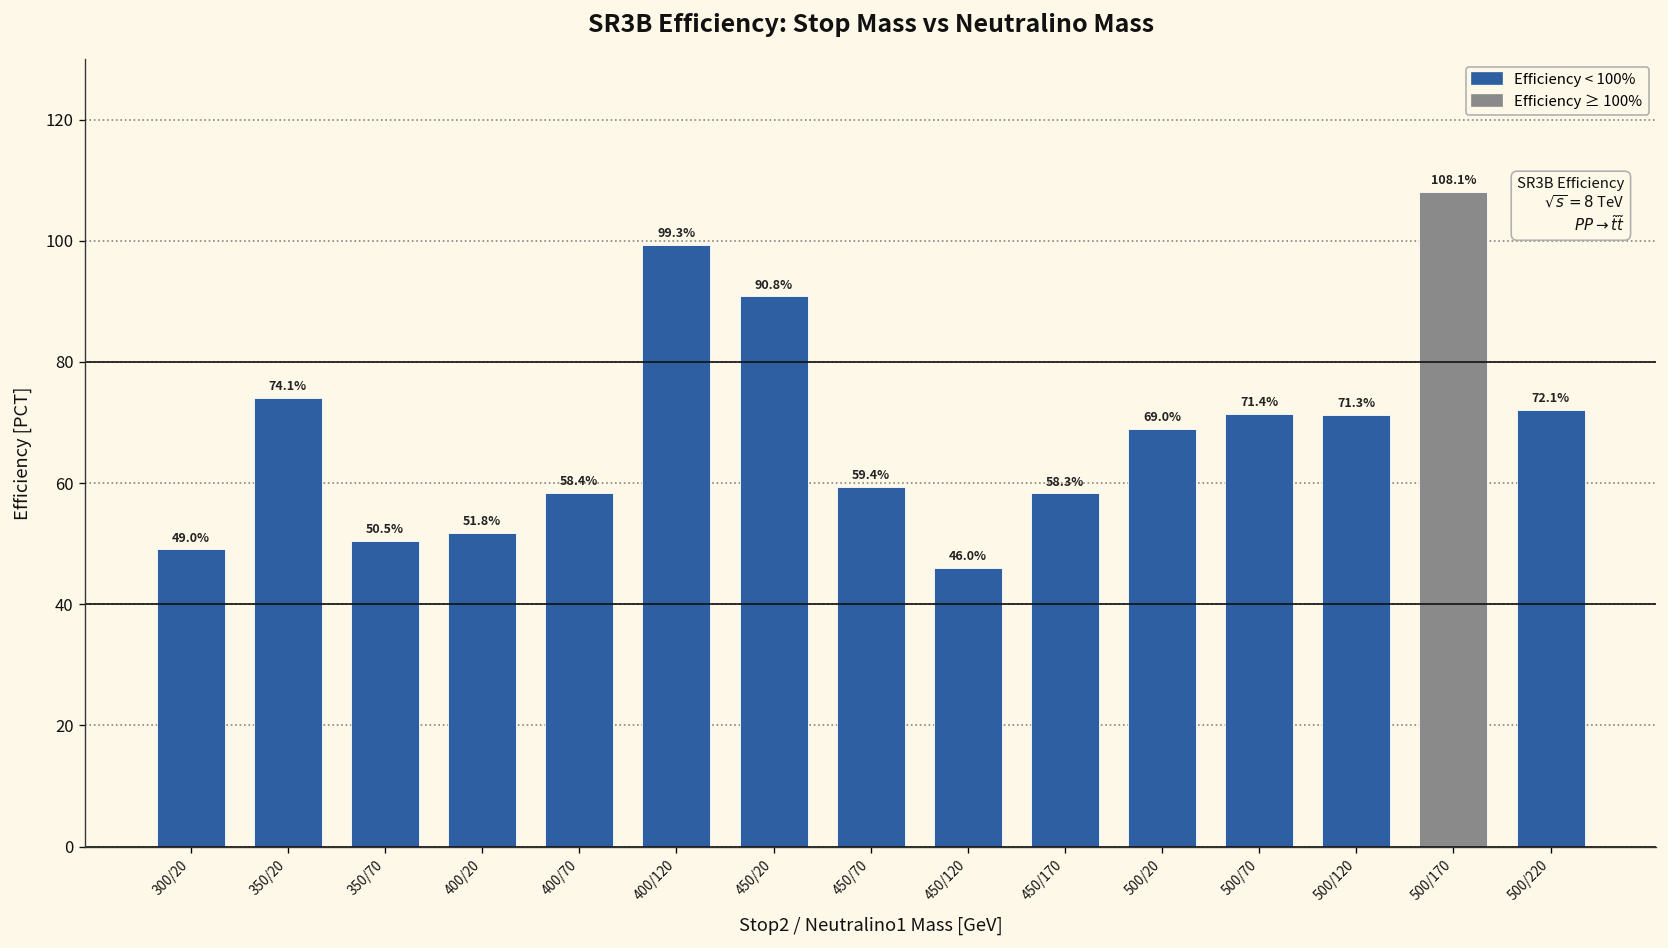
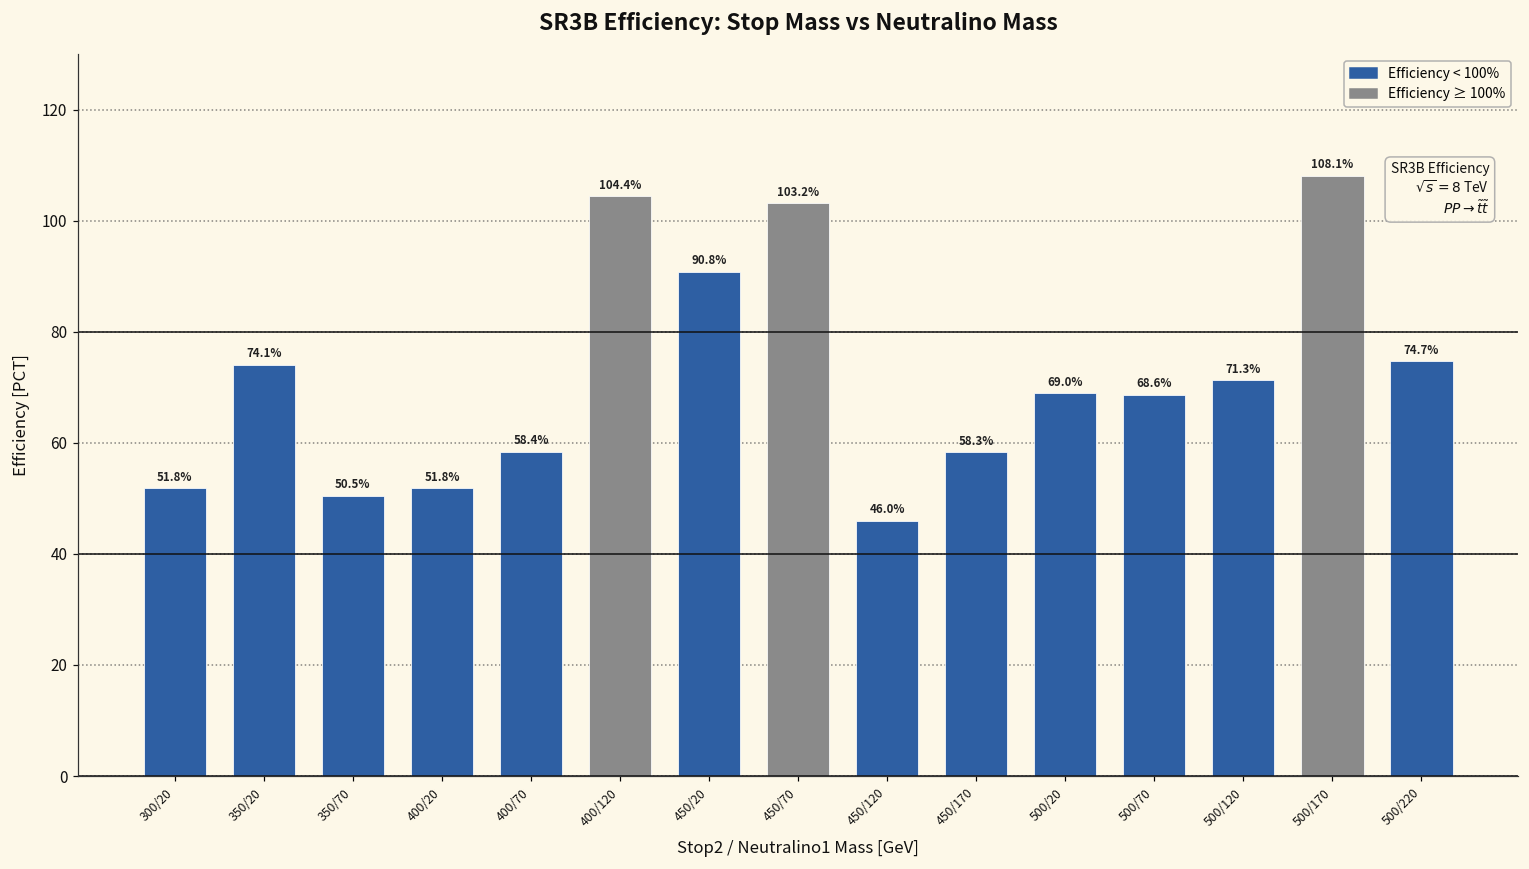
  {
-   "300/20": "49.0%",
+   "300/20": "51.8%",
    "350/20": "74.1%",
    "350/70": "50.5%",
    "400/20": "51.8%",
    "400/70": "58.4%",
-   "400/120": "99.3%",
+   "400/120": "104.4%",
    "450/20": "90.8%",
-   "450/70": "59.4%",
+   "450/70": "103.2%",
    "450/120": "46.0%",
    "450/170": "58.3%",
    "500/20": "69.0%",
-   "500/70": "71.4%",
+   "500/70": "68.6%",
    "500/120": "71.3%",
    "500/170": "108.1%",
-   "500/220": "72.1%"
+   "500/220": "74.7%"
  }
